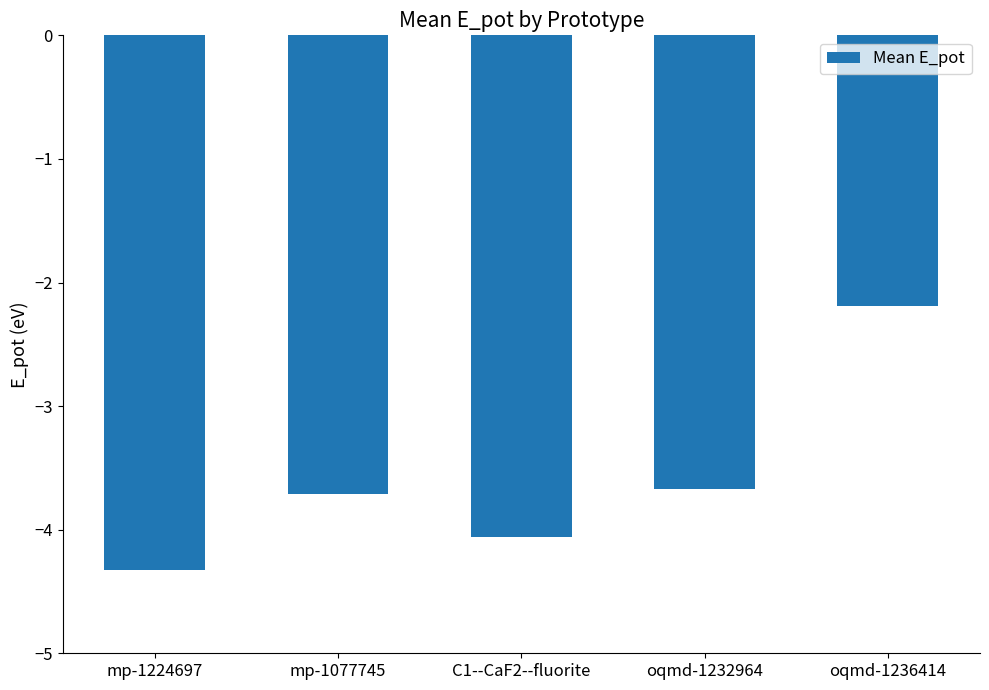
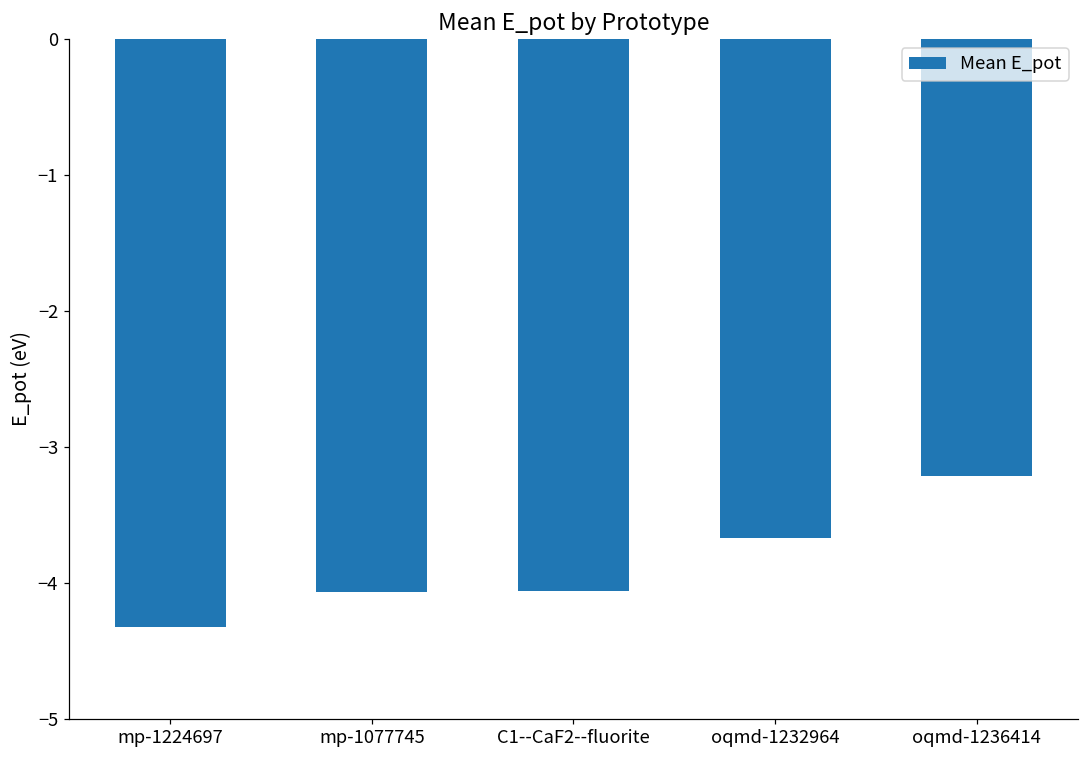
  {
    "mp-1224697": -4.33,
-   "mp-1077745": -3.71,
+   "mp-1077745": -4.07,
    "C1--CaF2--fluorite": -4.06,
    "oqmd-1232964": -3.67,
-   "oqmd-1236414": -2.19
+   "oqmd-1236414": -3.21
  }
